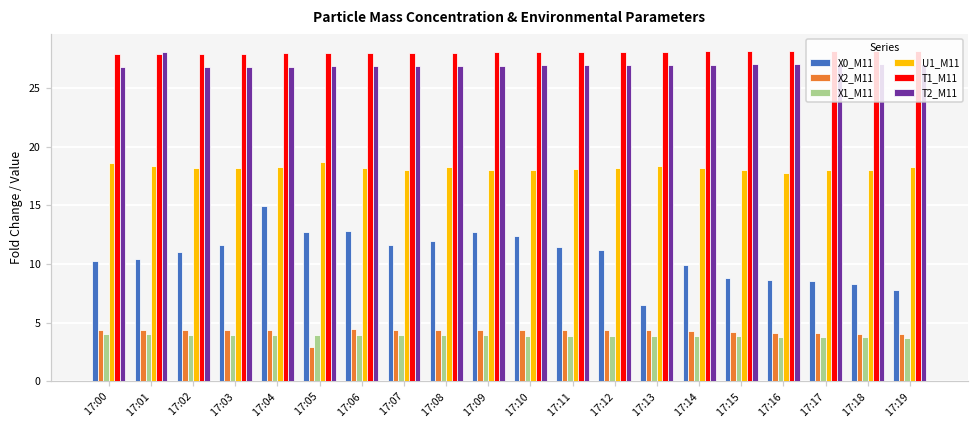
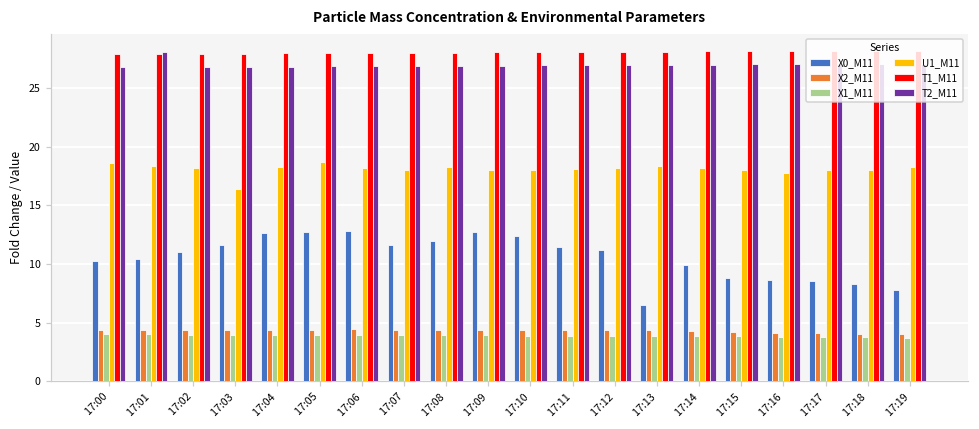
  {
    "X0_M11": {
      "17:00": 10.2,
      "17:01": 10.4,
      "17:02": 11.0,
      "17:03": 11.6,
-     "17:04": 14.9,
+     "17:04": 12.7,
      "17:05": 12.7,
      "17:06": 12.9,
      "17:07": 11.6,
      "17:08": 12.0,
      "17:09": 12.8,
      "17:10": 12.4,
      "17:11": 11.5,
      "17:12": 11.2,
      "17:13": 6.5,
      "17:14": 9.9,
      "17:15": 8.8,
      "17:16": 8.7,
      "17:17": 8.6,
      "17:18": 8.3,
      "17:19": 7.7
    },
    "X2_M11": {
      "17:00": 4.4,
      "17:01": 4.4,
      "17:02": 4.4,
      "17:03": 4.4,
      "17:04": 4.4,
-     "17:05": 2.9,
+     "17:05": 4.4,
      "17:06": 4.4,
      "17:07": 4.4,
      "17:08": 4.4,
      "17:09": 4.4,
      "17:10": 4.4,
      "17:11": 4.4,
      "17:12": 4.4,
      "17:13": 4.3,
      "17:14": 4.3,
      "17:15": 4.2,
      "17:16": 4.2,
      "17:17": 4.1,
      "17:18": 4.1,
      "17:19": 4.0
    },
    "X1_M11": {
      "17:00": 4.0,
      "17:01": 4.0,
      "17:02": 4.0,
      "17:03": 4.0,
      "17:04": 3.9,
      "17:05": 3.9,
      "17:06": 3.9,
      "17:07": 3.9,
      "17:08": 3.9,
      "17:09": 3.9,
      "17:10": 3.9,
      "17:11": 3.9,
      "17:12": 3.9,
      "17:13": 3.8,
      "17:14": 3.8,
      "17:15": 3.8,
      "17:16": 3.8,
      "17:17": 3.8,
      "17:18": 3.8,
      "17:19": 3.7
    },
    "U1_M11": {
      "17:00": 18.6,
      "17:01": 18.4,
      "17:02": 18.2,
-     "17:03": 18.2,
+     "17:03": 16.4,
      "17:04": 18.3,
      "17:05": 18.7,
      "17:06": 18.2,
      "17:07": 18.0,
      "17:08": 18.3,
      "17:09": 18.0,
      "17:10": 18.0,
      "17:11": 18.1,
      "17:12": 18.2,
      "17:13": 18.4,
      "17:14": 18.2,
      "17:15": 18.0,
      "17:16": 17.8,
      "17:17": 18.0,
      "17:18": 18.0,
      "17:19": 18.3
    },
    "T1_M11": {
      "17:00": 27.9,
      "17:01": 27.9,
      "17:02": 27.9,
      "17:03": 27.9,
      "17:04": 28.0,
      "17:05": 28.0,
      "17:06": 28.0,
      "17:07": 28.0,
      "17:08": 28.0,
      "17:09": 28.1,
      "17:10": 28.1,
      "17:11": 28.1,
      "17:12": 28.1,
      "17:13": 28.1,
      "17:14": 28.2,
      "17:15": 28.2,
      "17:16": 28.2
    },
    "T2_M11": {
      "17:00": 26.8,
      "17:01": 28.1,
      "17:02": 26.8,
      "17:03": 26.8,
      "17:04": 26.8,
      "17:05": 26.9,
      "17:06": 26.9,
      "17:07": 26.9,
      "17:08": 26.9,
      "17:09": 26.9,
      "17:10": 27.0,
      "17:11": 27.0,
      "17:12": 27.0,
      "17:13": 27.0,
      "17:14": 27.0,
      "17:15": 27.1,
      "17:16": 27.1
    }
  }
